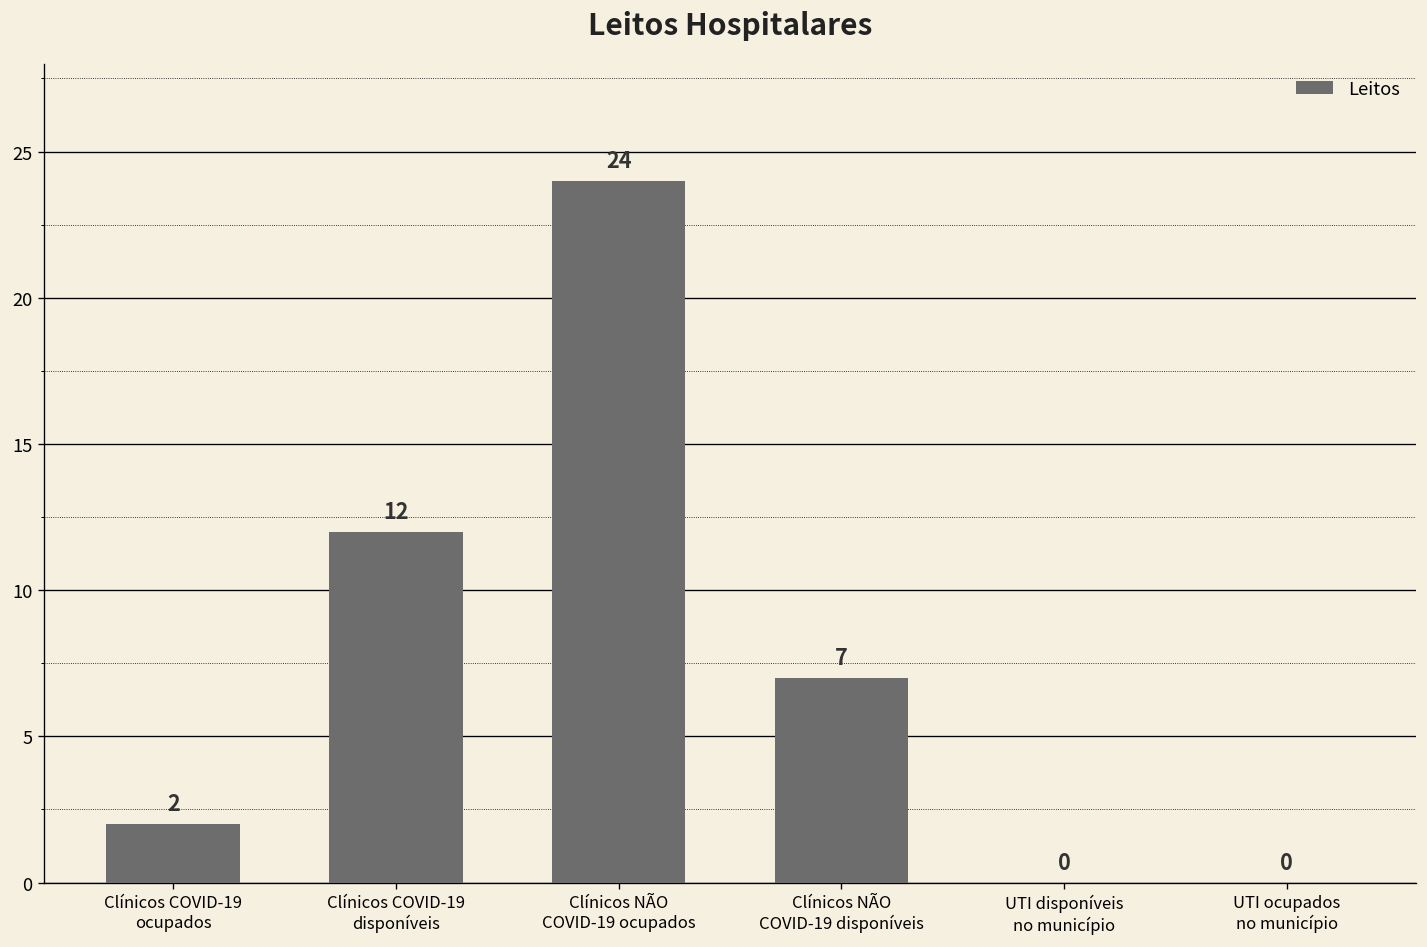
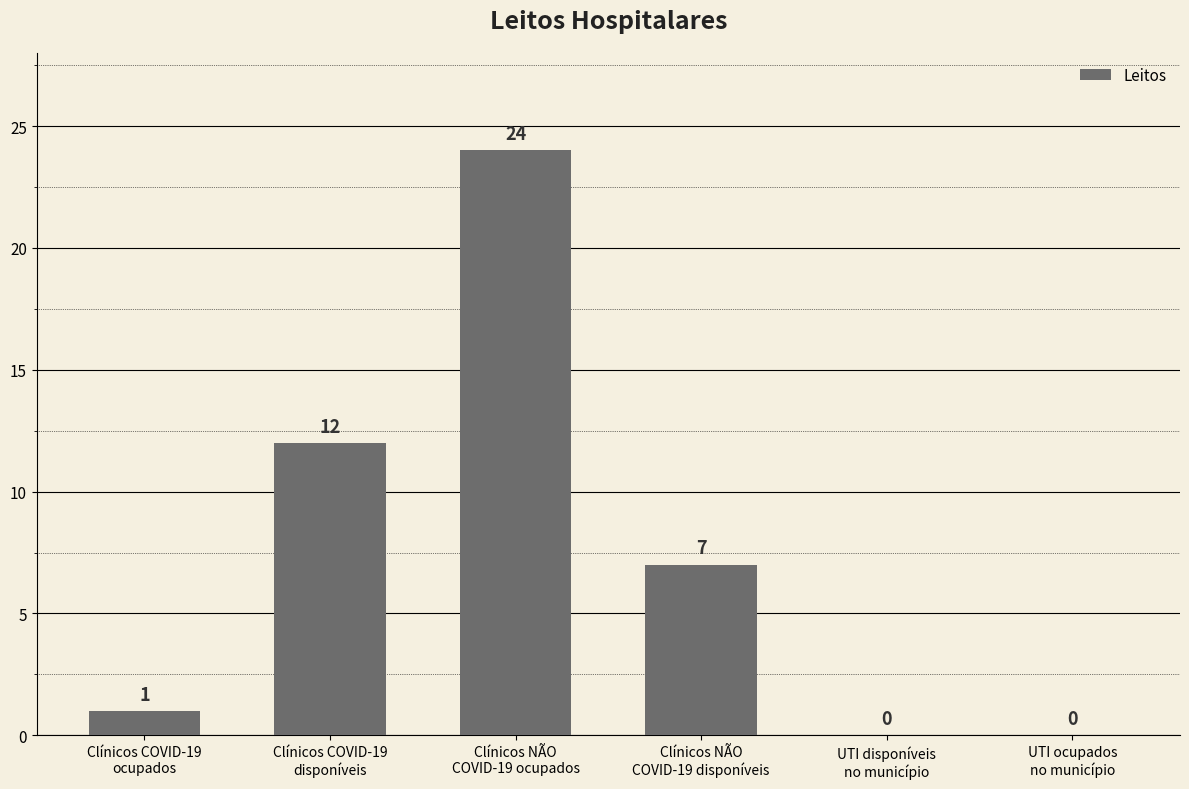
  {
-   "Clínicos COVID-19 ocupados": 2,
+   "Clínicos COVID-19 ocupados": 1,
    "Clínicos COVID-19 disponíveis": 12,
    "Clínicos NÃO COVID-19 ocupados": 24,
    "Clínicos NÃO COVID-19 disponíveis": 7,
    "UTI disponíveis no município": 0,
    "UTI ocupados no município": 0
  }
